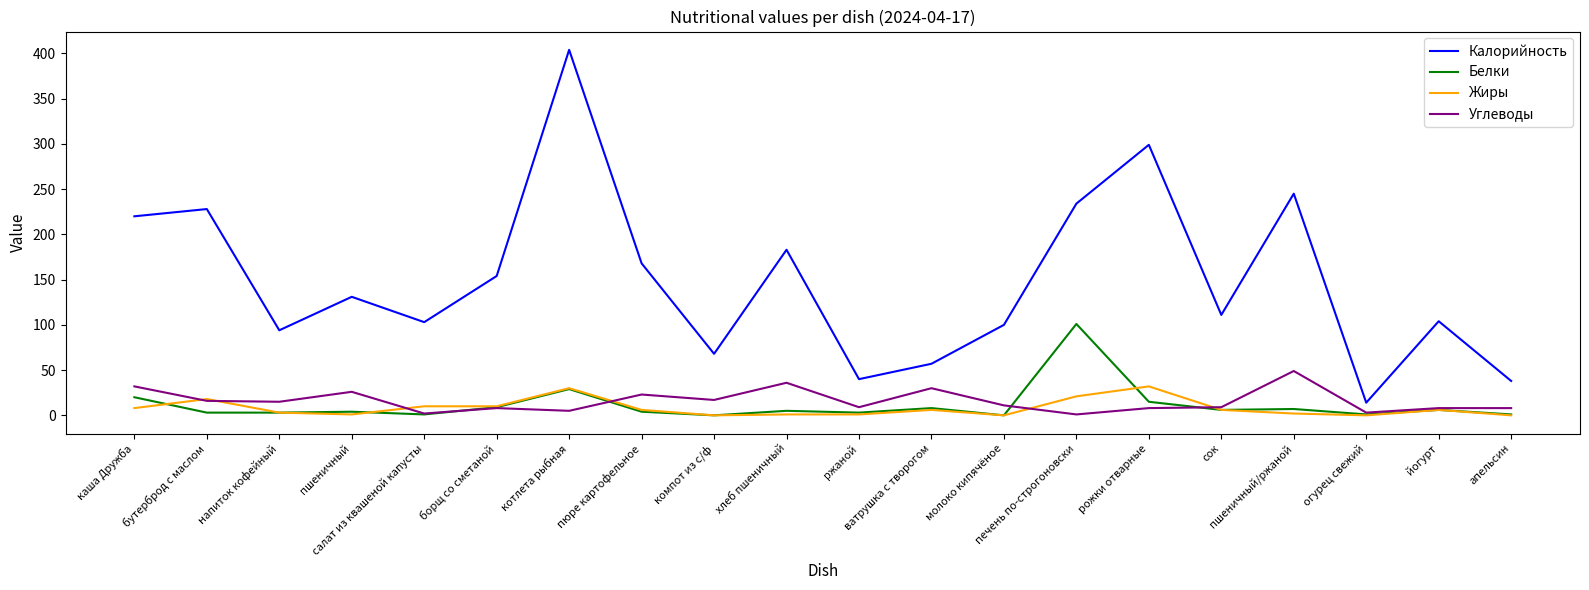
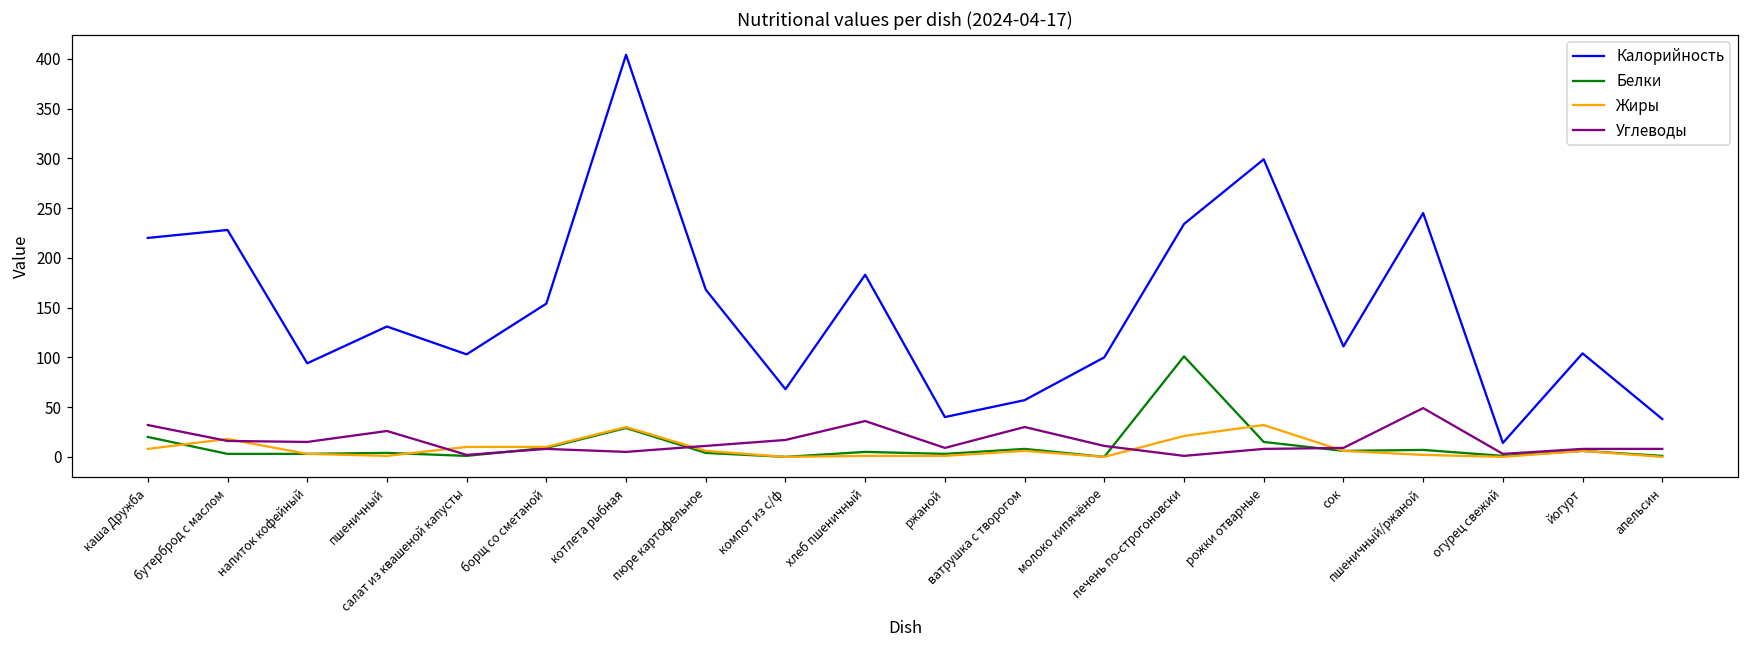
  {
    "Калорийность": {
      "каша Дружба": 220,
      "бутерброд с маслом": 230,
      "напиток кофейный": 90,
      "пшеничный": 130,
      "салат из квашеной капусты": 100,
      "борщ со сметаной": 150,
      "котлета рыбная": 400,
      "пюре картофельное": 170,
      "компот из с/ф": 70,
      "хлеб пшеничный": 180,
      "ржаной": 40,
      "ватрушка с творогом": 60,
      "молоко кипячёное": 100,
      "печень по-строгоновски": 230,
      "рожки отварные": 300,
      "сок": 110,
      "пшеничный/ржаной": 250,
      "огурец свежий": 10,
      "йогурт": 100,
      "апельсин": 40
    },
    "Белки": {
      "каша Дружба": 20,
      "бутерброд с маслом": 0,
      "пшеничный": 0,
      "хлеб пшеничный": 10,
      "печень по-строгоновски": 100,
      "рожки отварные": 20,
      "пшеничный/ржаной": 10
    },
    "Жиры": {
      "каша Дружба": 10,
      "пшеничный": 0,
      "салат из квашеной капусты": 10,
      "хлеб пшеничный": 0,
      "печень по-строгоновски": 20,
      "рожки отварные": 30,
      "пшеничный/ржаной": 0
    },
    "Углеводы": {
      "каша Дружба": 30,
      "напиток кофейный": 20,
      "пшеничный": 30,
      "котлета рыбная": 10,
-     "пюре картофельное": 20,
+     "пюре картофельное": 10,
      "компот из с/ф": 20,
      "хлеб пшеничный": 40,
      "ржаной": 10,
      "ватрушка с творогом": 30,
      "молоко кипячёное": 10,
      "печень по-строгоновски": 0,
      "рожки отварные": 10,
      "сок": 10,
      "пшеничный/ржаной": 50,
      "апельсин": 10
    }
  }
